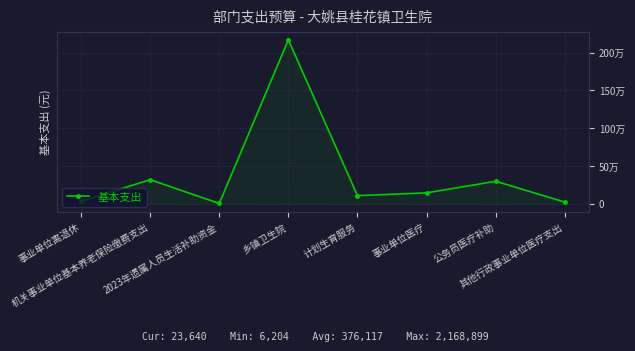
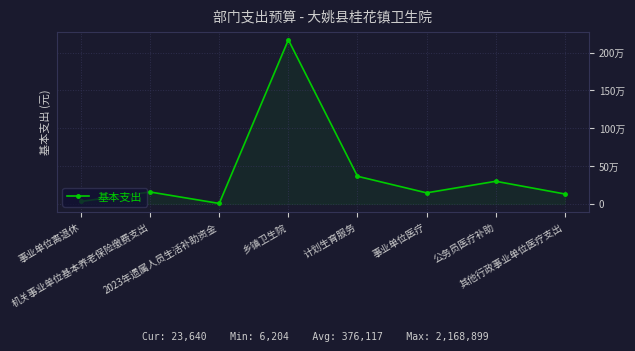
  {
-   "机关事业单位基本养老保险缴费支出": "30万",
+   "机关事业单位基本养老保险缴费支出": "20万",
    "2023年遗属人员生活补助资金": "0万",
    "乡镇卫生院": "220万",
-   "计划生育服务": "10万",
+   "计划生育服务": "40万",
    "事业单位医疗": "10万",
    "公务员医疗补助": "30万",
-   "其他行政事业单位医疗支出": "0万"
+   "其他行政事业单位医疗支出": "10万"
  }
